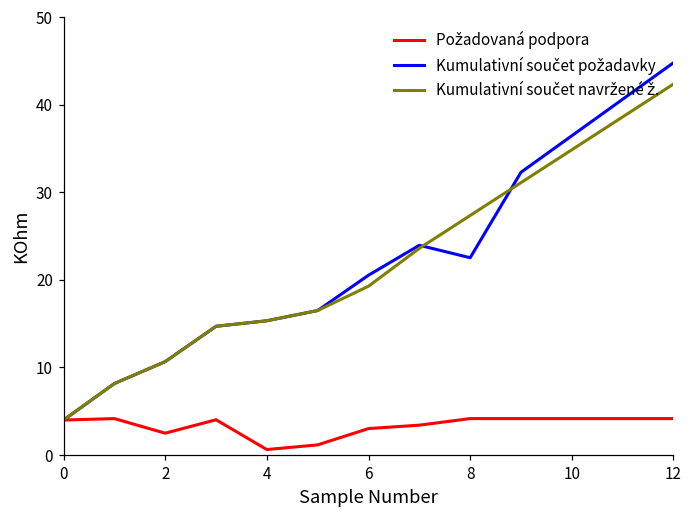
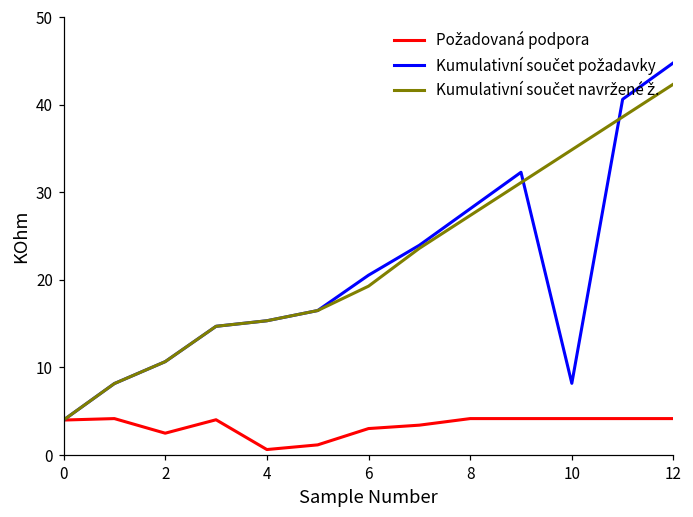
  {
    "Požadovaná podpora": {
      "2": 3,
      "4": 1,
      "6": 3,
      "8": 4,
      "10": 4,
      "12": 4
    },
    "Kumulativní součet požadavky": {
      "6": 21,
-     "8": 23,
-     "10": 36,
+     "8": 28,
+     "10": 8,
      "12": 45
    },
    "Kumulativní součet navržené ž.": {
      "6": 19,
      "8": 27,
      "10": 35,
      "12": 42
    }
  }
